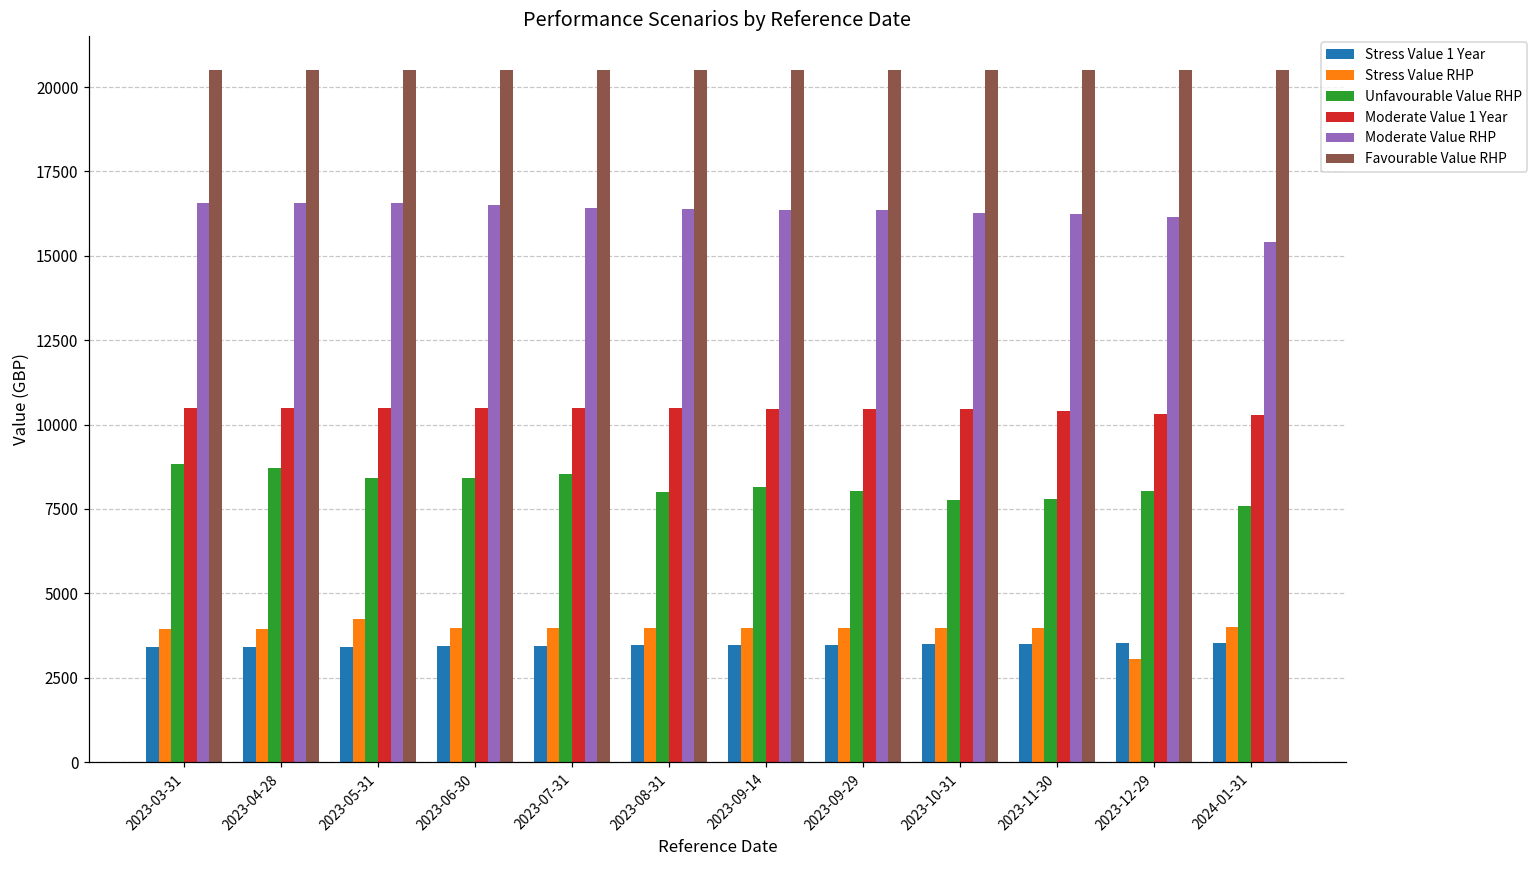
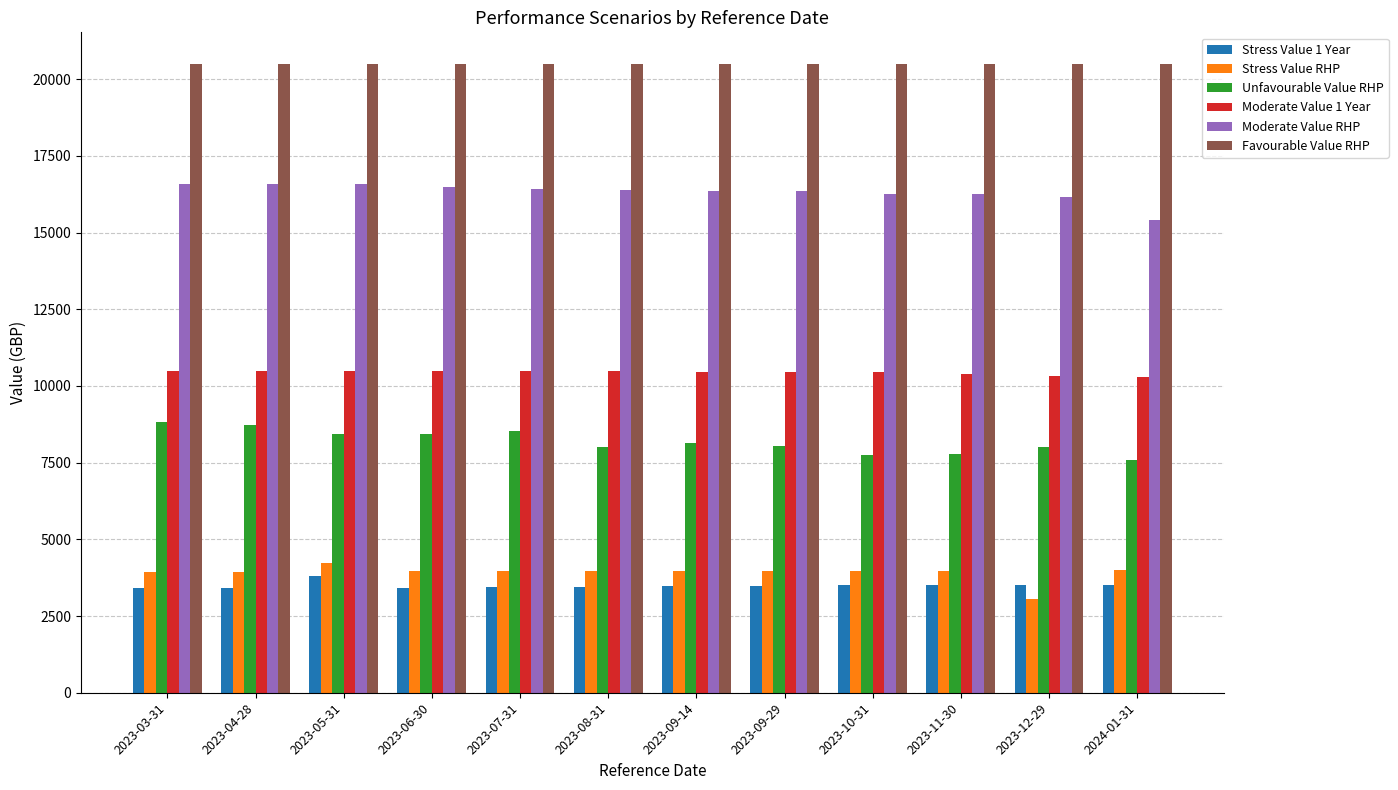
  {
    "Stress Value 1 Year": {
      "2023-03-31": 3400,
      "2023-04-28": 3400,
-     "2023-05-31": 3400,
+     "2023-05-31": 3800,
      "2023-06-30": 3400,
      "2023-07-31": 3500,
      "2023-08-31": 3500,
      "2023-09-14": 3500,
      "2023-09-29": 3500,
      "2023-10-31": 3500,
      "2023-11-30": 3500,
      "2023-12-29": 3500,
      "2024-01-31": 3500
    },
    "Stress Value RHP": {
      "2023-03-31": 3900,
      "2023-04-28": 3900,
      "2023-05-31": 4200,
      "2023-06-30": 4000,
      "2023-07-31": 4000,
      "2023-08-31": 4000,
      "2023-09-14": 4000,
      "2023-09-29": 4000,
      "2023-10-31": 4000,
      "2023-11-30": 4000,
      "2023-12-29": 3000,
      "2024-01-31": 4000
    },
    "Unfavourable Value RHP": {
      "2023-03-31": 8800,
      "2023-04-28": 8700,
      "2023-05-31": 8400,
      "2023-06-30": 8400,
      "2023-07-31": 8500,
      "2023-08-31": 8000,
      "2023-09-14": 8100,
      "2023-09-29": 8000,
      "2023-10-31": 7800,
      "2023-11-30": 7800,
      "2023-12-29": 8000,
      "2024-01-31": 7600
    },
    "Moderate Value 1 Year": {
      "2023-03-31": 10500,
      "2023-04-28": 10500,
      "2023-05-31": 10500,
      "2023-06-30": 10500,
      "2023-07-31": 10500,
      "2023-08-31": 10500,
      "2023-09-14": 10500,
      "2023-09-29": 10500,
      "2023-10-31": 10500,
      "2023-11-30": 10400,
      "2023-12-29": 10300,
      "2024-01-31": 10300
    },
    "Moderate Value RHP": {
      "2023-03-31": 16600,
      "2023-04-28": 16600,
      "2023-05-31": 16600,
      "2023-06-30": 16500,
      "2023-07-31": 16400,
      "2023-08-31": 16400,
      "2023-09-14": 16400,
      "2023-09-29": 16400,
      "2023-10-31": 16300,
      "2023-11-30": 16300,
      "2023-12-29": 16200,
      "2024-01-31": 15400
    },
    "Favourable Value RHP": {
      "2023-03-31": 20500,
      "2023-04-28": 20500,
      "2023-05-31": 20500,
      "2023-06-30": 20500,
      "2023-07-31": 20500,
      "2023-08-31": 20500,
      "2023-09-14": 20500,
      "2023-09-29": 20500,
      "2023-10-31": 20500,
      "2023-11-30": 20500,
      "2023-12-29": 20500,
      "2024-01-31": 20500
    }
  }
